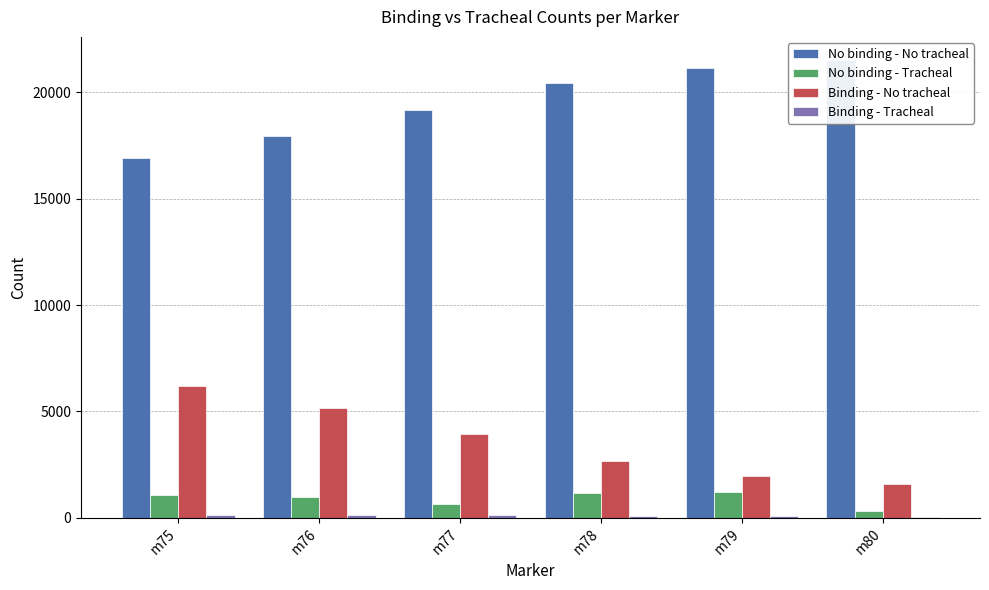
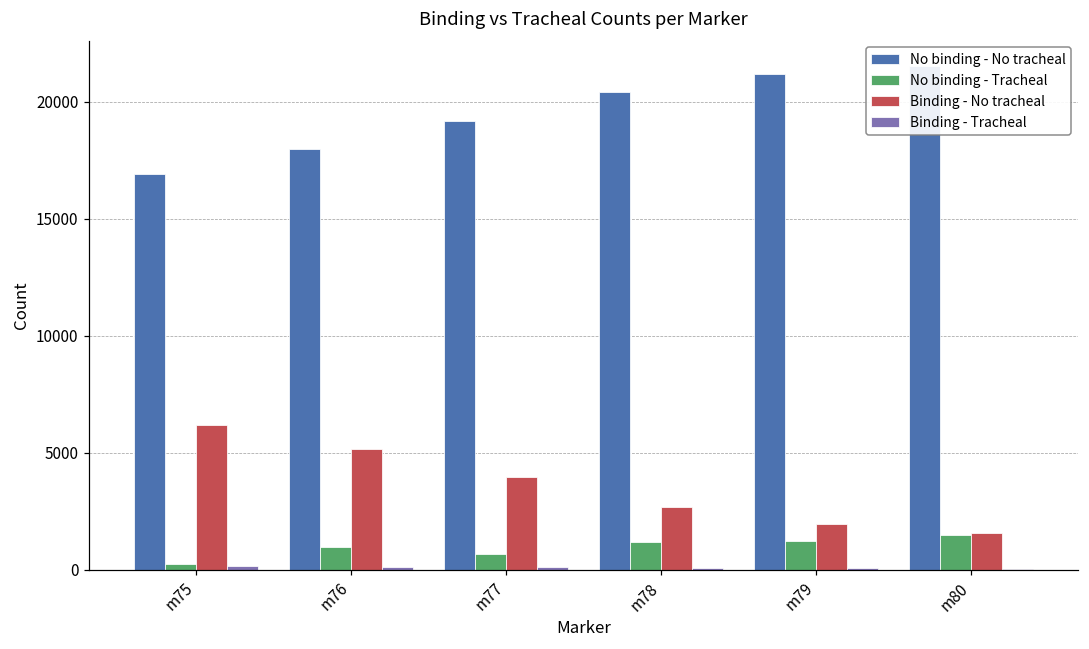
  {
    "No binding - Tracheal": {
-     "m75": 1100,
+     "m75": 200,
      "m76": 1000,
      "m77": 700,
      "m78": 1200,
      "m79": 1200,
-     "m80": 300
+     "m80": 1500
    },
    "Binding - No tracheal": {
      "m75": 6200,
      "m76": 5100,
      "m77": 4000,
      "m78": 2700,
      "m79": 1900,
      "m80": 1600
    }
  }
